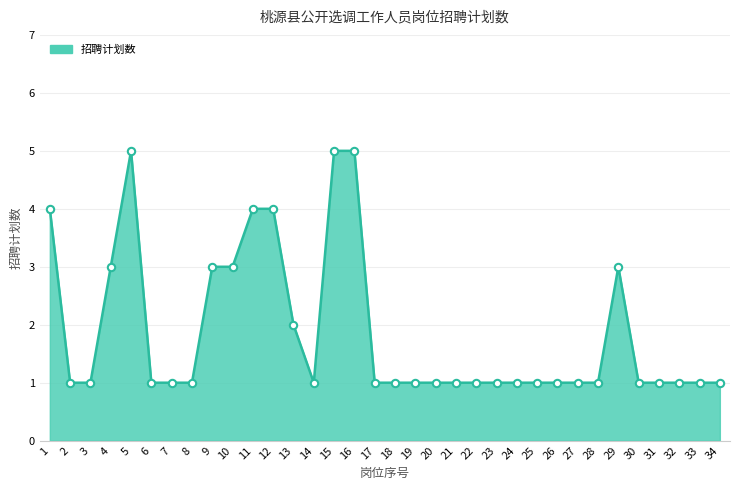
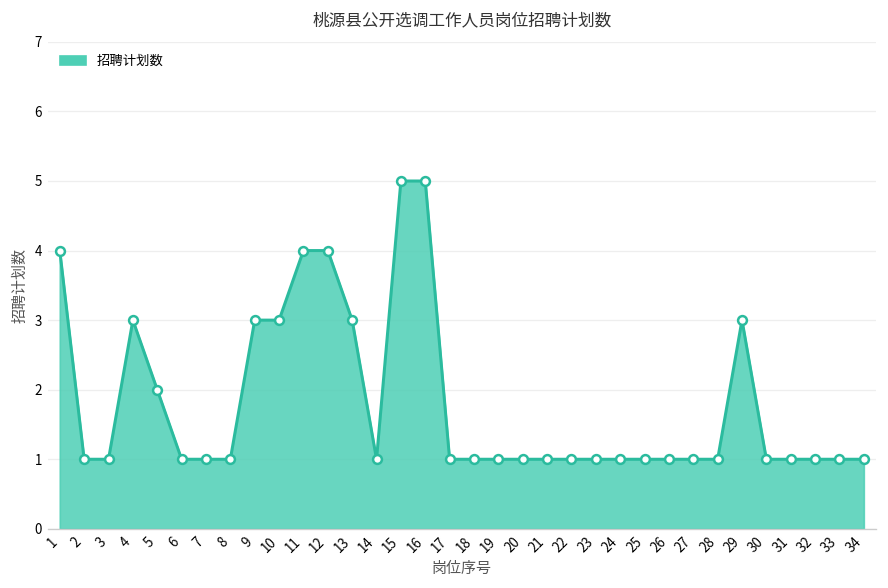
  {
    "1": 4,
    "2": 1,
    "3": 1,
    "4": 3,
-   "5": 5,
+   "5": 2,
    "6": 1,
    "7": 1,
    "8": 1,
    "9": 3,
    "10": 3,
    "11": 4,
    "12": 4,
-   "13": 2,
+   "13": 3,
    "14": 1,
    "15": 5,
    "16": 5,
    "17": 1,
    "18": 1,
    "19": 1,
    "20": 1,
    "21": 1,
    "22": 1,
    "23": 1,
    "24": 1,
    "25": 1,
    "26": 1,
    "27": 1,
    "28": 1,
    "29": 3,
    "30": 1,
    "31": 1,
    "32": 1,
    "33": 1,
    "34": 1
  }
